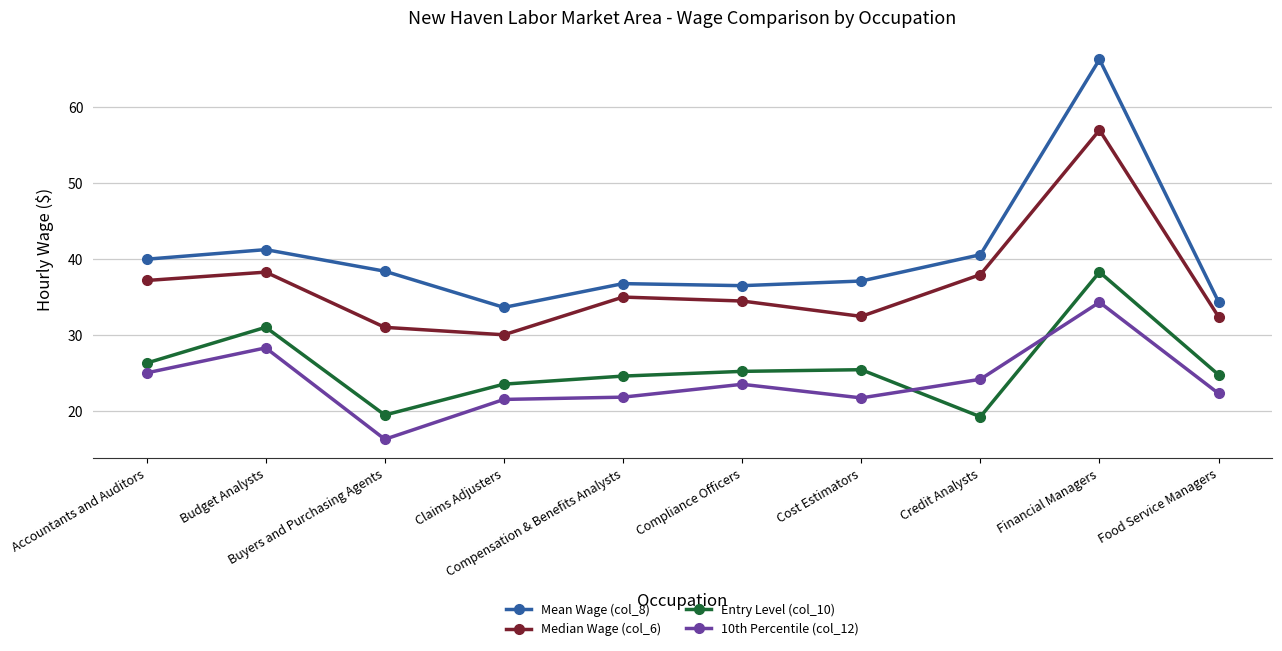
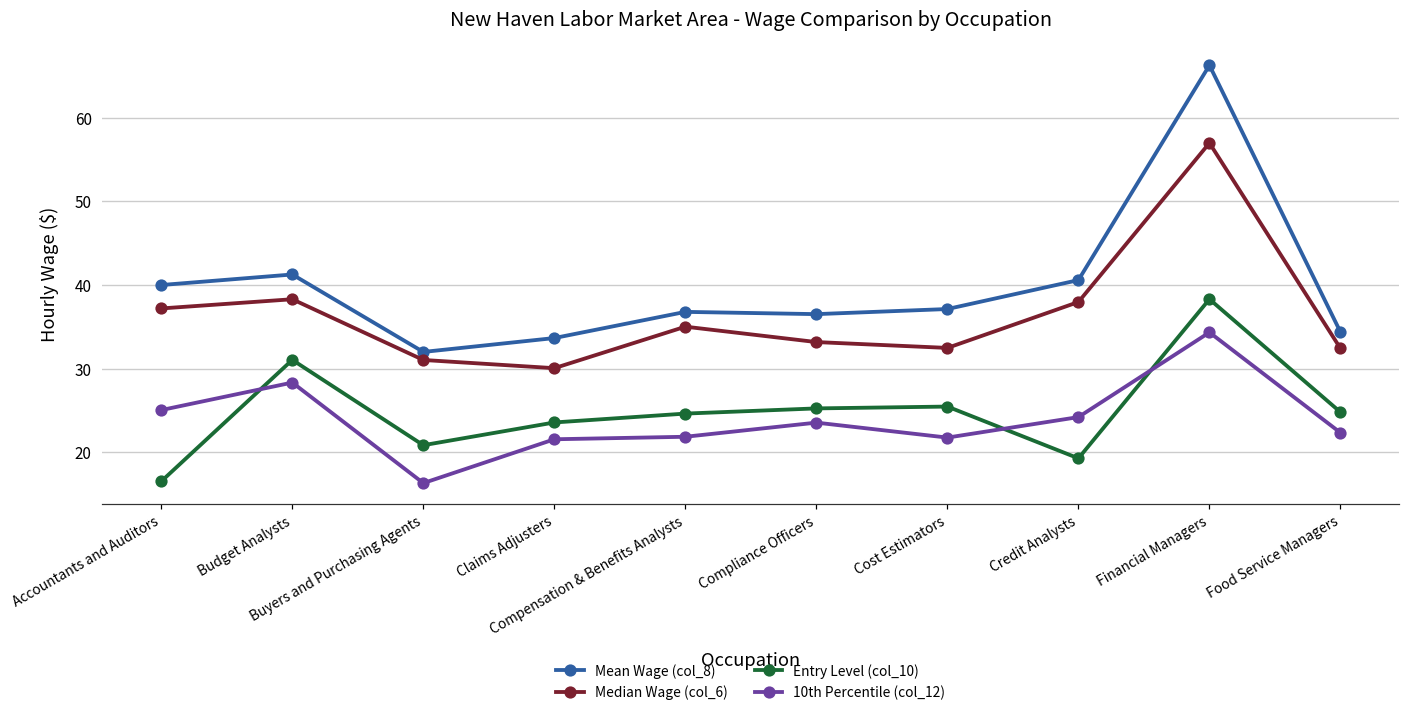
  {
    "Mean Wage (col_8)": {
      "Accountants and Auditors": 40,
      "Budget Analysts": 41,
-     "Buyers and Purchasing Agents": 38,
+     "Buyers and Purchasing Agents": 32,
      "Claims Adjusters": 34,
      "Compensation & Benefits Analysts": 37,
      "Compliance Officers": 37,
      "Cost Estimators": 37,
      "Credit Analysts": 41,
      "Financial Managers": 66,
      "Food Service Managers": 34
    },
    "Median Wage (col_6)": {
      "Accountants and Auditors": 37,
      "Budget Analysts": 38,
      "Buyers and Purchasing Agents": 31,
      "Claims Adjusters": 30,
      "Compensation & Benefits Analysts": 35,
-     "Compliance Officers": 35,
+     "Compliance Officers": 33,
      "Cost Estimators": 32,
      "Credit Analysts": 38,
      "Financial Managers": 57,
      "Food Service Managers": 32
    },
    "Entry Level (col_10)": {
-     "Accountants and Auditors": 26,
+     "Accountants and Auditors": 17,
      "Budget Analysts": 31,
-     "Buyers and Purchasing Agents": 20,
+     "Buyers and Purchasing Agents": 21,
      "Claims Adjusters": 24,
      "Compensation & Benefits Analysts": 25,
      "Compliance Officers": 25,
      "Cost Estimators": 25,
      "Credit Analysts": 19,
      "Financial Managers": 38,
      "Food Service Managers": 25
    },
    "10th Percentile (col_12)": {
      "Accountants and Auditors": 25,
      "Budget Analysts": 28,
      "Buyers and Purchasing Agents": 16,
      "Claims Adjusters": 22,
      "Compensation & Benefits Analysts": 22,
      "Compliance Officers": 24,
      "Cost Estimators": 22,
      "Credit Analysts": 24,
      "Financial Managers": 34,
      "Food Service Managers": 22
    }
  }
